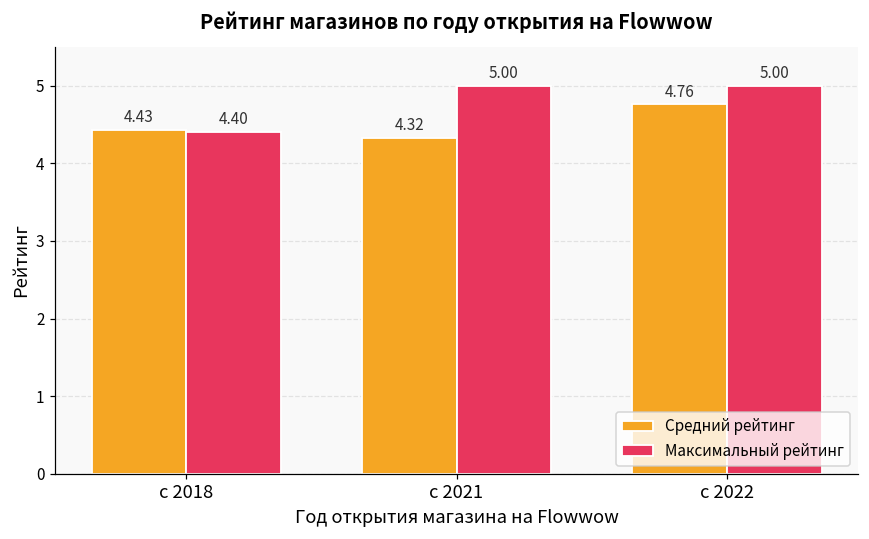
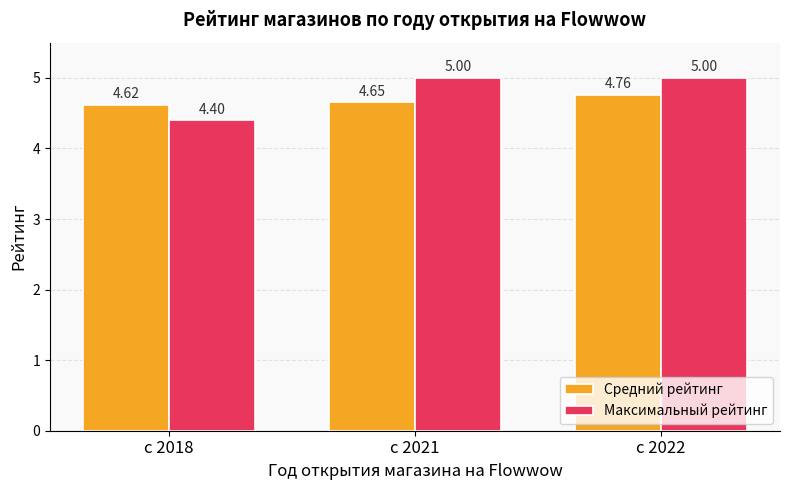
  {
    "Средний рейтинг": {
-     "с 2018": 4.43,
-     "с 2021": 4.32,
+     "с 2018": 4.62,
+     "с 2021": 4.65,
      "с 2022": 4.76
    },
    "Максимальный рейтинг": {
      "с 2018": 4.40,
      "с 2021": 5.00,
      "с 2022": 5.00
    }
  }
